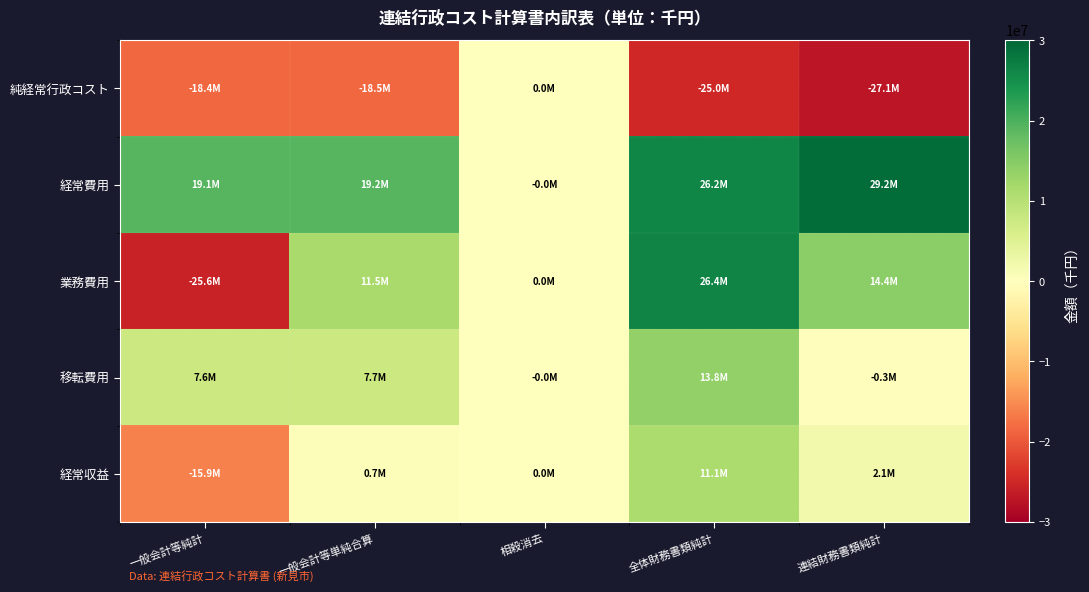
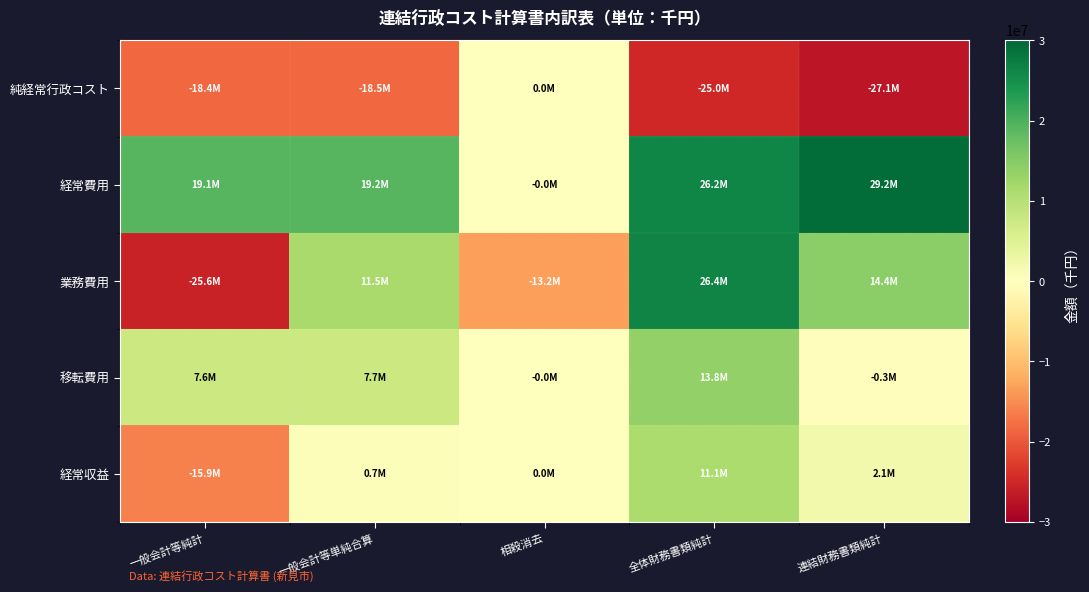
  {
    "純経常行政コスト": {
      "一般会計等純計": "-18.4M",
      "一般会計等単純合算": "-18.5M",
      "相殺消去": "0.0M",
      "全体財務書類純計": "-25.0M",
      "連結財務書類純計": "-27.1M"
    },
    "経常費用": {
      "一般会計等純計": "19.1M",
      "一般会計等単純合算": "19.2M",
      "相殺消去": "-0.0M",
      "全体財務書類純計": "26.2M",
      "連結財務書類純計": "29.2M"
    },
    "業務費用": {
      "一般会計等純計": "-25.6M",
      "一般会計等単純合算": "11.5M",
-     "相殺消去": "0.0M",
+     "相殺消去": "-13.2M",
      "全体財務書類純計": "26.4M",
      "連結財務書類純計": "14.4M"
    },
    "移転費用": {
      "一般会計等純計": "7.6M",
      "一般会計等単純合算": "7.7M",
      "相殺消去": "-0.0M",
      "全体財務書類純計": "13.8M",
      "連結財務書類純計": "-0.3M"
    },
    "経常収益": {
      "一般会計等純計": "-15.9M",
      "一般会計等単純合算": "0.7M",
      "相殺消去": "0.0M",
      "全体財務書類純計": "11.1M",
      "連結財務書類純計": "2.1M"
    }
  }
